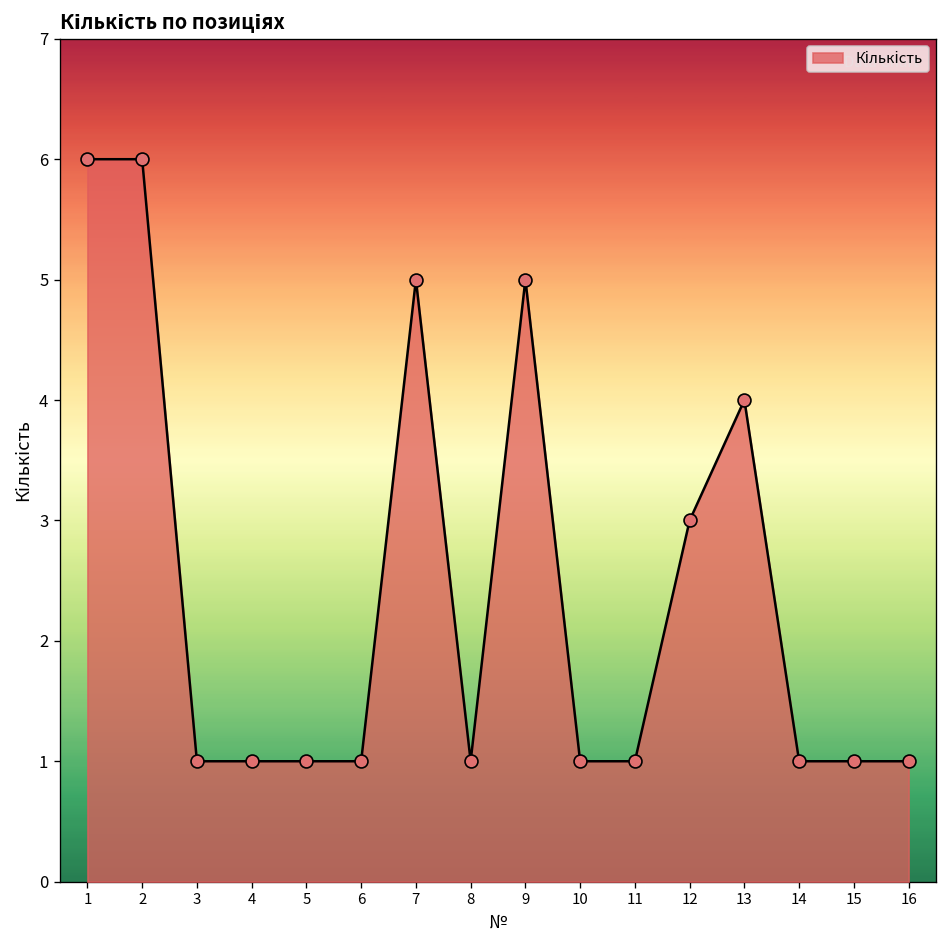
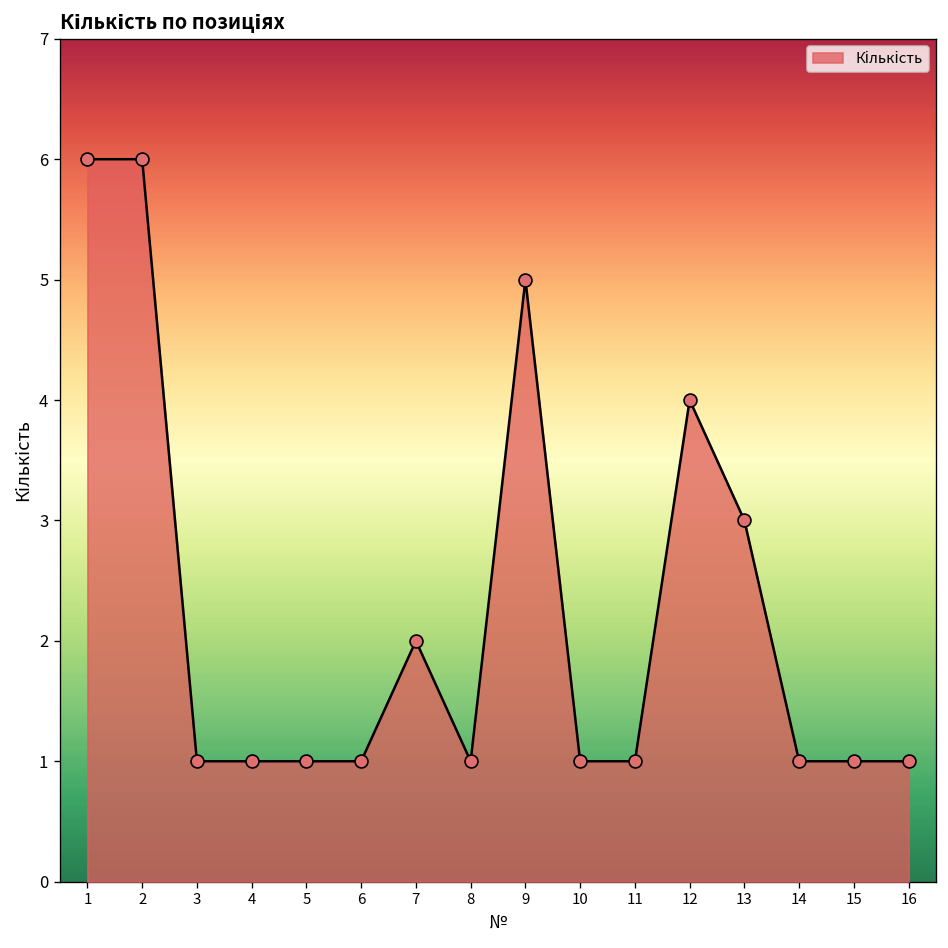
  {
    "1": 6,
    "2": 6,
    "3": 1,
    "4": 1,
    "5": 1,
    "6": 1,
-   "7": 5,
+   "7": 2,
    "8": 1,
    "9": 5,
    "10": 1,
    "11": 1,
-   "12": 3,
-   "13": 4,
+   "12": 4,
+   "13": 3,
    "14": 1,
    "15": 1,
    "16": 1
  }
